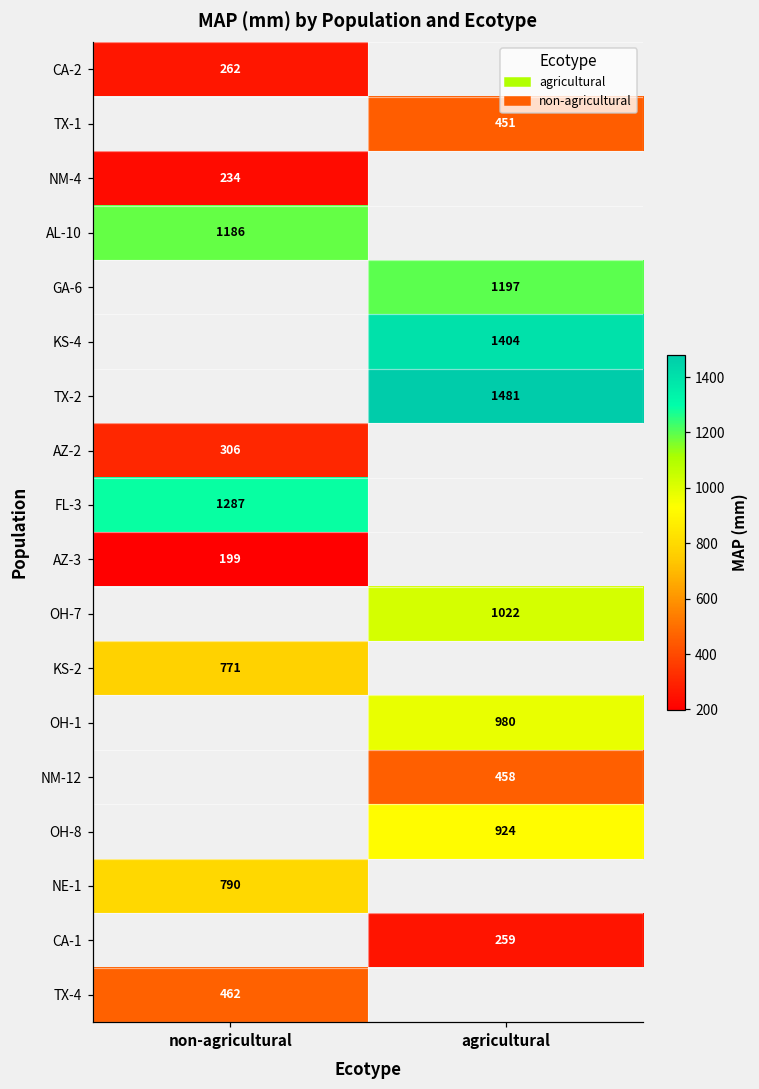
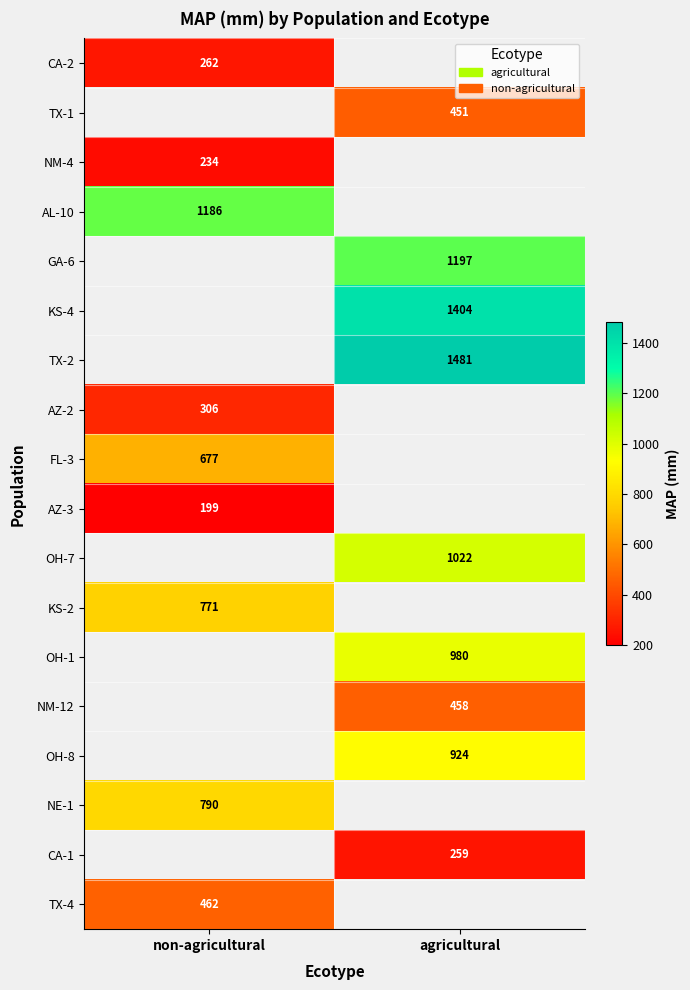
  {
    "CA-2": {
      "non-agricultural": 262
    },
    "TX-1": {
      "agricultural": 451
    },
    "NM-4": {
      "non-agricultural": 234
    },
    "AL-10": {
      "non-agricultural": 1186
    },
    "GA-6": {
      "agricultural": 1197
    },
    "KS-4": {
      "agricultural": 1404
    },
    "TX-2": {
      "agricultural": 1481
    },
    "AZ-2": {
      "non-agricultural": 306
    },
    "FL-3": {
-     "non-agricultural": 1287
+     "non-agricultural": 677
    },
    "AZ-3": {
      "non-agricultural": 199
    },
    "OH-7": {
      "agricultural": 1022
    },
    "KS-2": {
      "non-agricultural": 771
    },
    "OH-1": {
      "agricultural": 980
    },
    "NM-12": {
      "agricultural": 458
    },
    "OH-8": {
      "agricultural": 924
    },
    "NE-1": {
      "non-agricultural": 790
    },
    "CA-1": {
      "agricultural": 259
    },
    "TX-4": {
      "non-agricultural": 462
    }
  }
